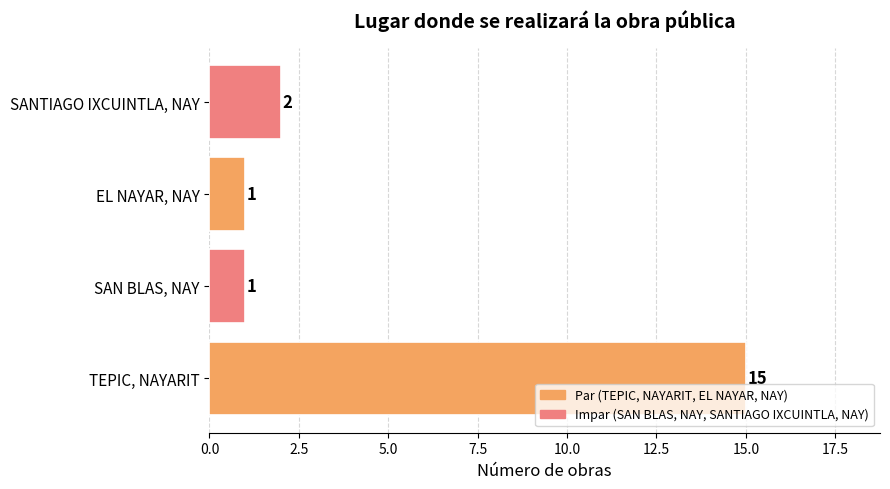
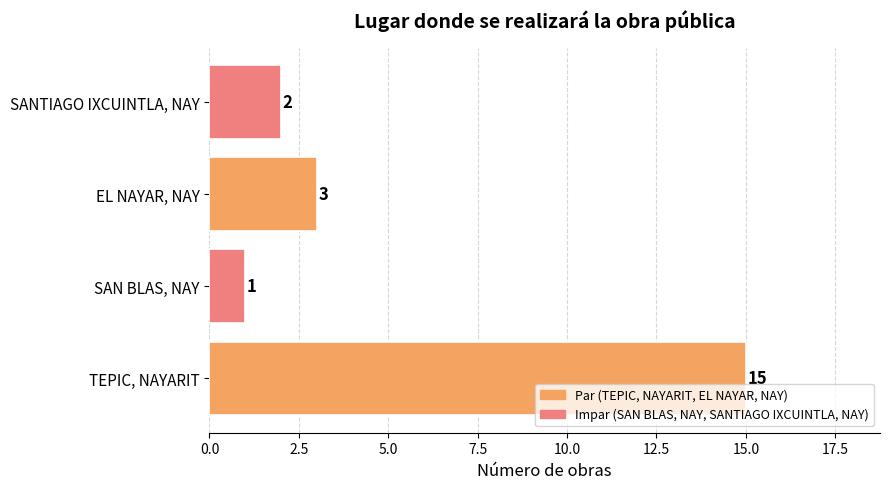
  {
    "SANTIAGO IXCUINTLA, NAY": 2,
-   "EL NAYAR, NAY": 1,
+   "EL NAYAR, NAY": 3,
    "SAN BLAS, NAY": 1
  }
